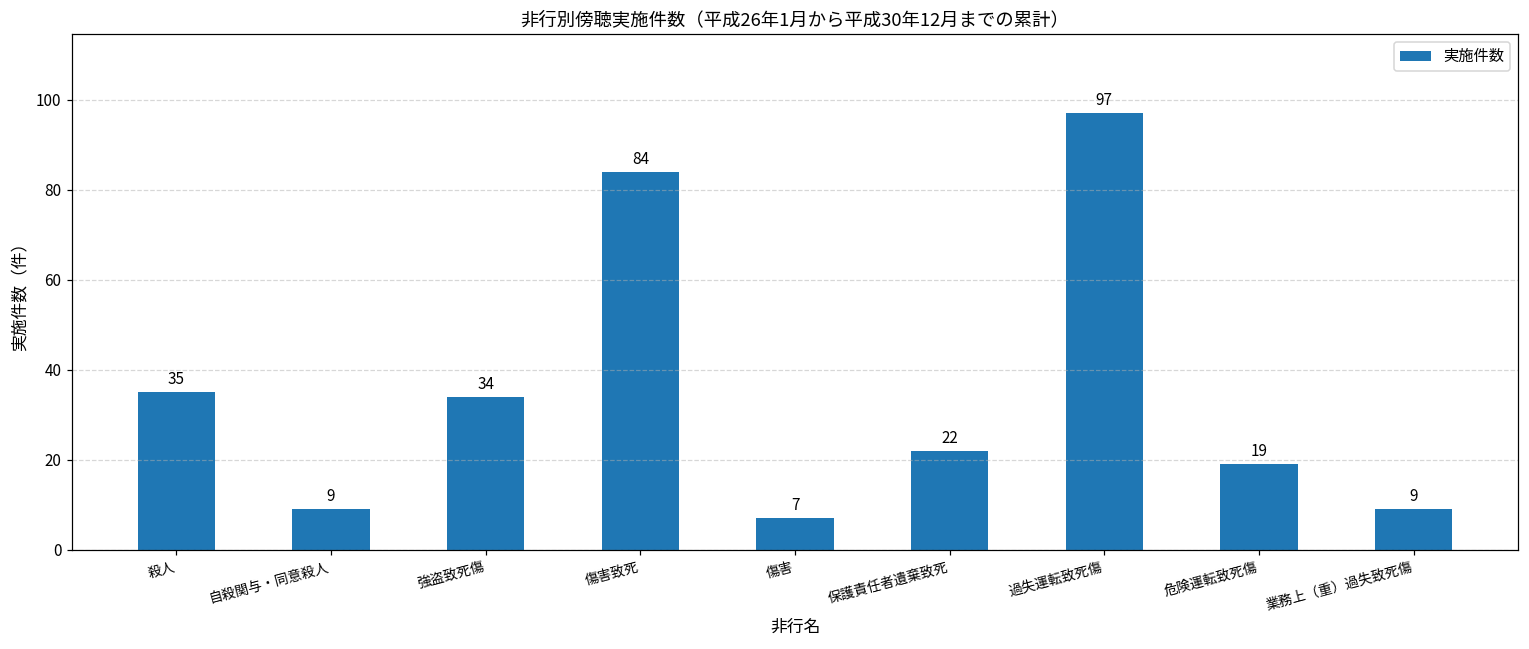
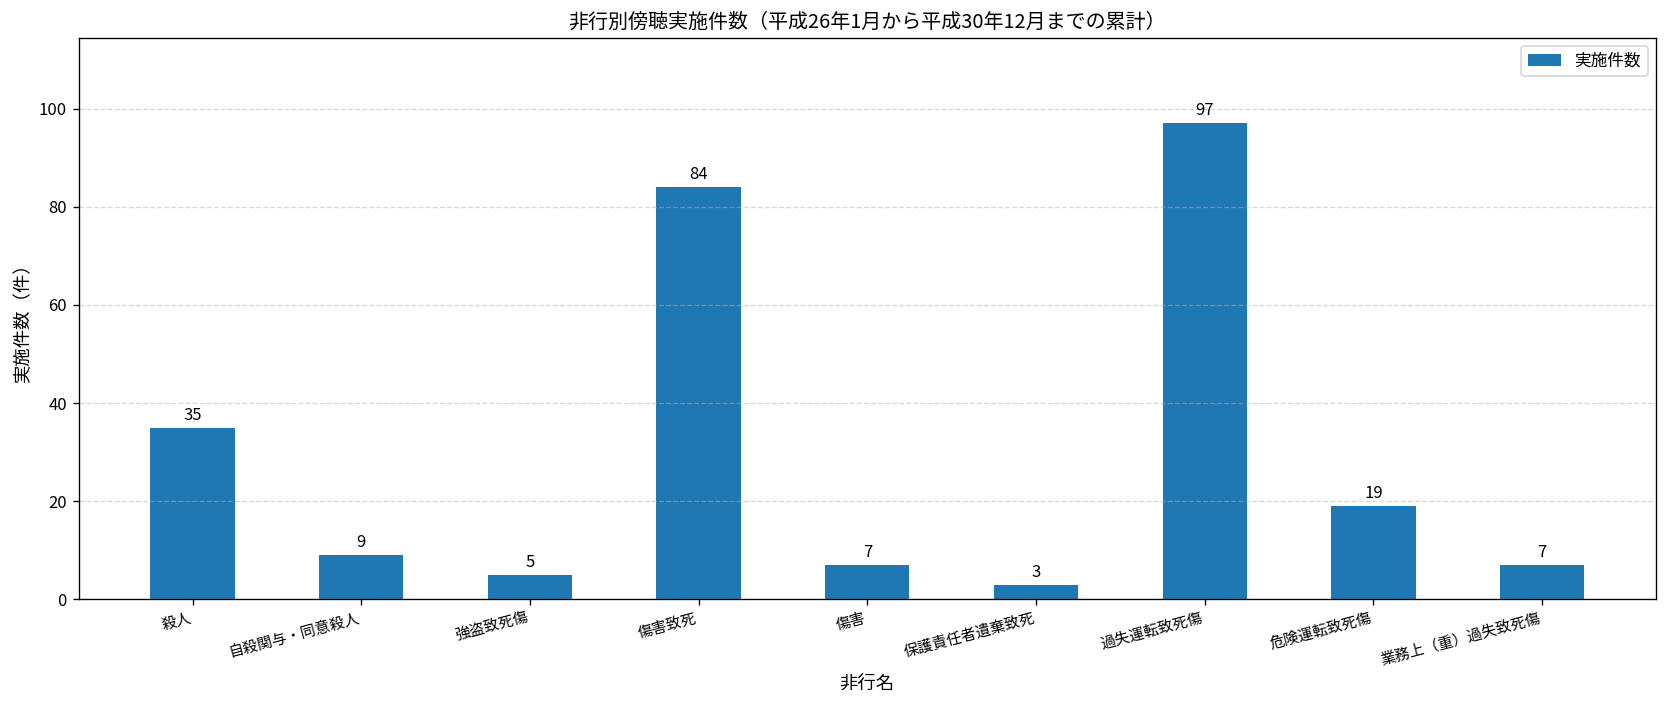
  {
    "殺人": 35,
    "自殺関与・同意殺人": 9,
-   "強盗致死傷": 34,
+   "強盗致死傷": 5,
    "傷害致死": 84,
    "傷害": 7,
-   "保護責任者遺棄致死": 22,
+   "保護責任者遺棄致死": 3,
    "過失運転致死傷": 97,
    "危険運転致死傷": 19,
-   "業務上（重）過失致死傷": 9
+   "業務上（重）過失致死傷": 7
  }
